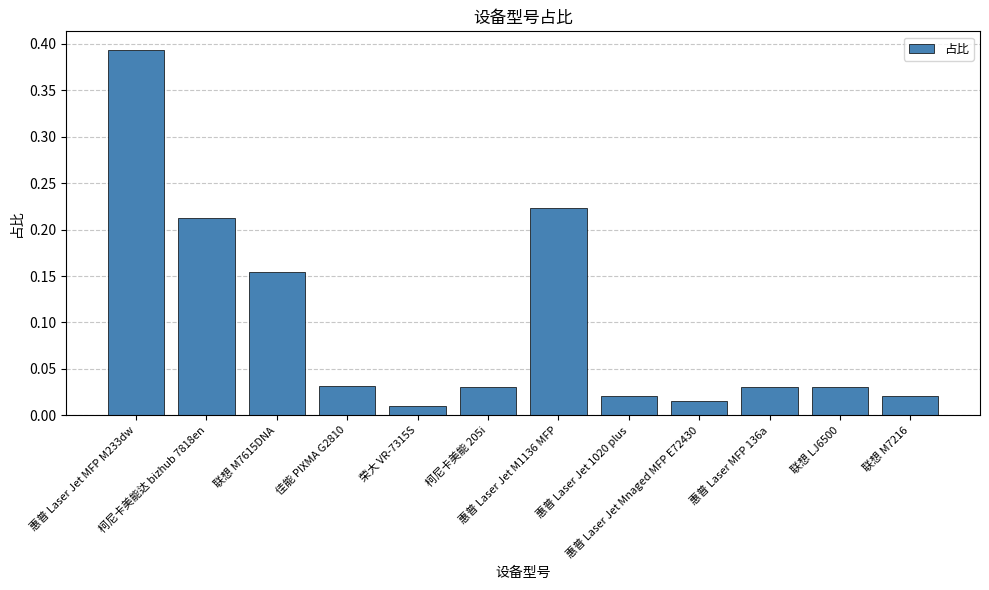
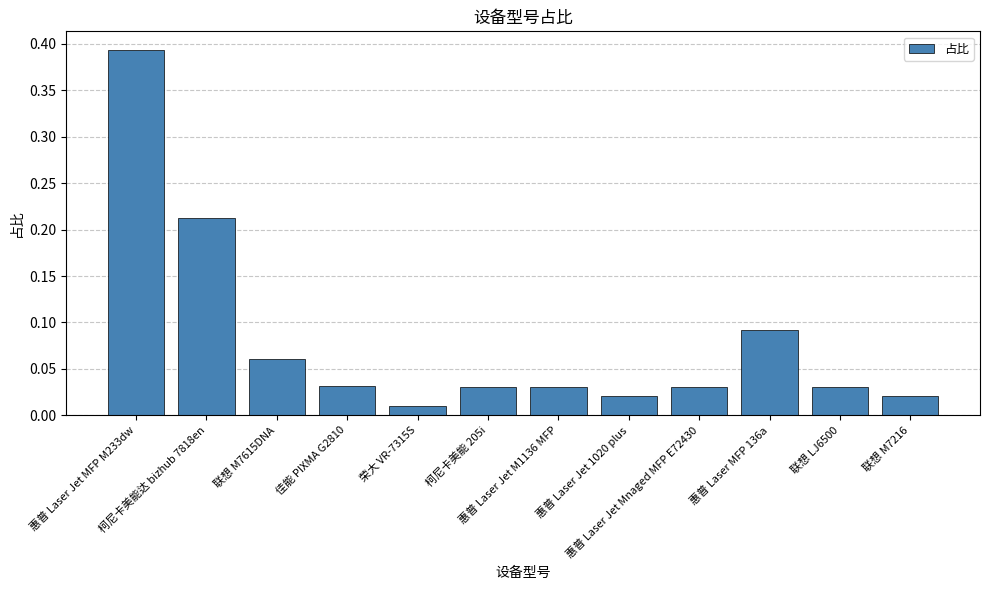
  {
    "惠普 Laser Jet MFP M233dw": 0.39,
    "柯尼卡美能达 bizhub 7818en": 0.21,
-   "联想 M7615DNA": 0.15,
+   "联想 M7615DNA": 0.06,
    "佳能 PIXMA G2810": 0.03,
    "荣大 VR-7315S": 0.01,
    "柯尼卡美能 205i": 0.03,
-   "惠普 Laser Jet M1136 MFP": 0.22,
+   "惠普 Laser Jet M1136 MFP": 0.03,
    "惠普 Laser Jet 1020 plus": 0.02,
-   "惠普 Laser Jet Mnaged MFP E72430": 0.01,
-   "惠普 Laser MFP 136a": 0.03,
+   "惠普 Laser Jet Mnaged MFP E72430": 0.03,
+   "惠普 Laser MFP 136a": 0.09,
    "联想 LJ6500": 0.03,
    "联想 M7216": 0.02
  }
